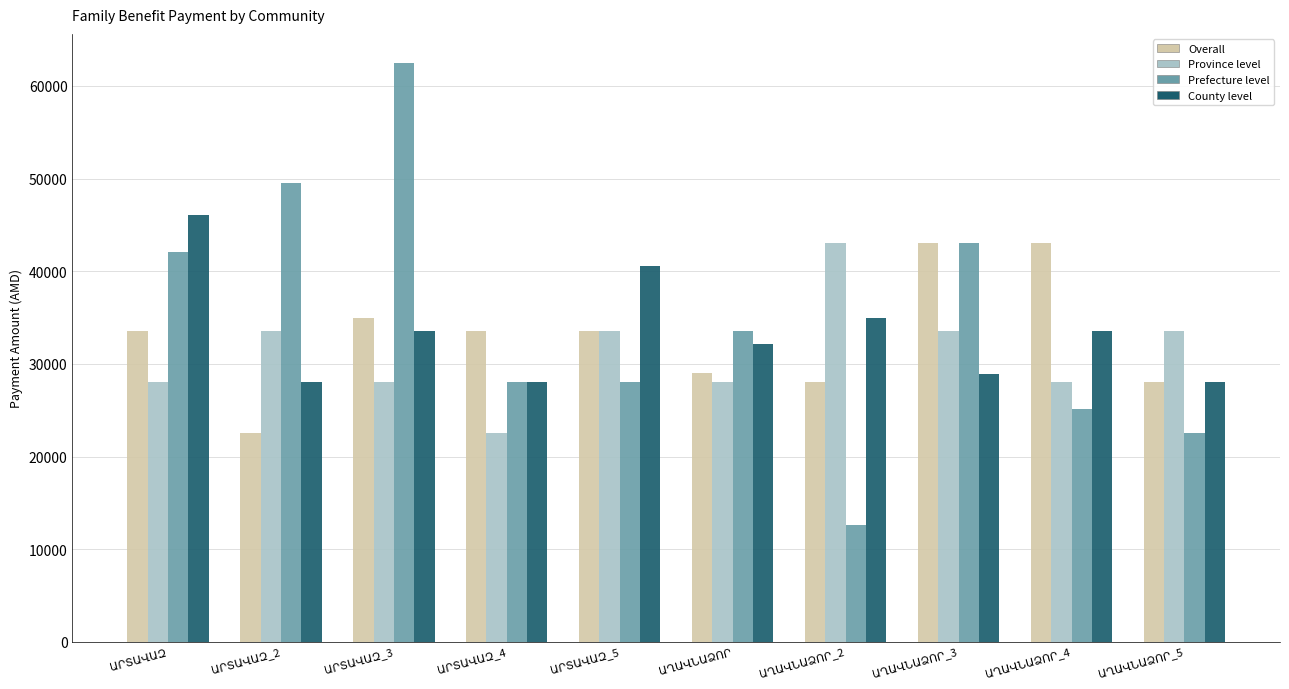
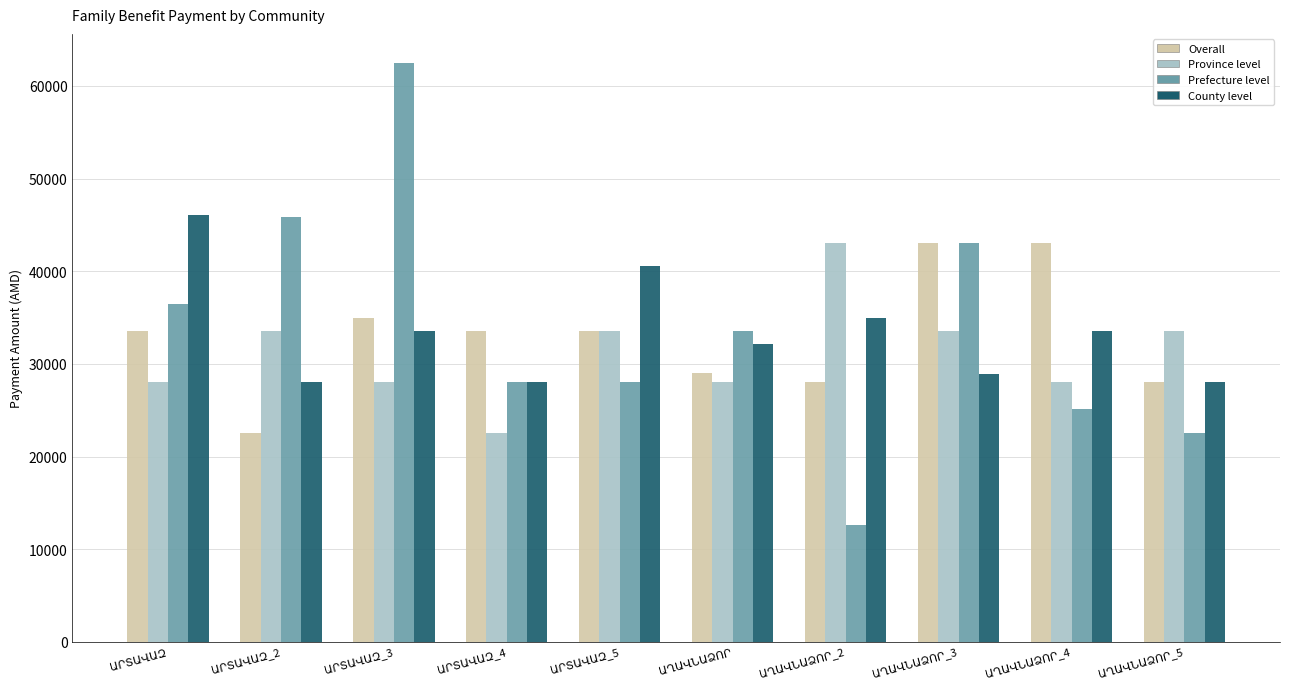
  {
    "Prefecture level": {
-     "ԱՐՏԱՎԱԶ": 42000,
-     "ԱՐՏԱՎԱԶ_2": 50000,
+     "ԱՐՏԱՎԱԶ": 37000,
+     "ԱՐՏԱՎԱԶ_2": 46000,
      "ԱՐՏԱՎԱԶ_3": 63000,
      "ԱՐՏԱՎԱԶ_4": 28000,
      "ԱՐՏԱՎԱԶ_5": 28000,
      "ԱՂԱՎՆԱՁՈՐ": 34000,
      "ԱՂԱՎՆԱՁՈՐ_2": 13000,
      "ԱՂԱՎՆԱՁՈՐ_3": 43000,
      "ԱՂԱՎՆԱՁՈՐ_4": 25000,
      "ԱՂԱՎՆԱՁՈՐ_5": 23000
    },
    "County level": {
      "ԱՐՏԱՎԱԶ": 46000,
      "ԱՐՏԱՎԱԶ_2": 28000,
      "ԱՐՏԱՎԱԶ_3": 34000,
      "ԱՐՏԱՎԱԶ_4": 28000,
      "ԱՐՏԱՎԱԶ_5": 41000,
      "ԱՂԱՎՆԱՁՈՐ": 32000,
      "ԱՂԱՎՆԱՁՈՐ_2": 35000,
      "ԱՂԱՎՆԱՁՈՐ_3": 29000,
      "ԱՂԱՎՆԱՁՈՐ_4": 34000,
      "ԱՂԱՎՆԱՁՈՐ_5": 28000
    }
  }
